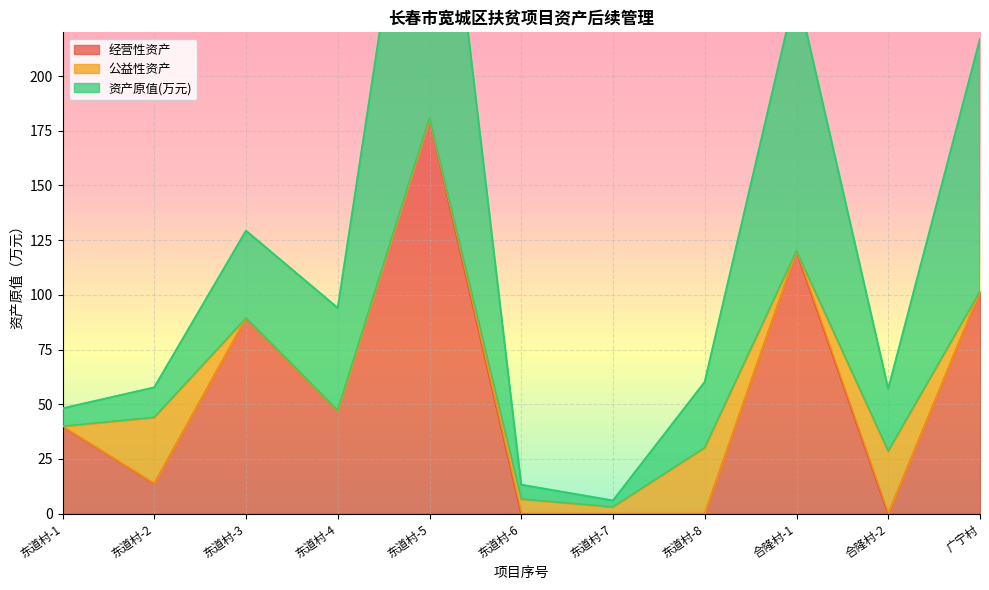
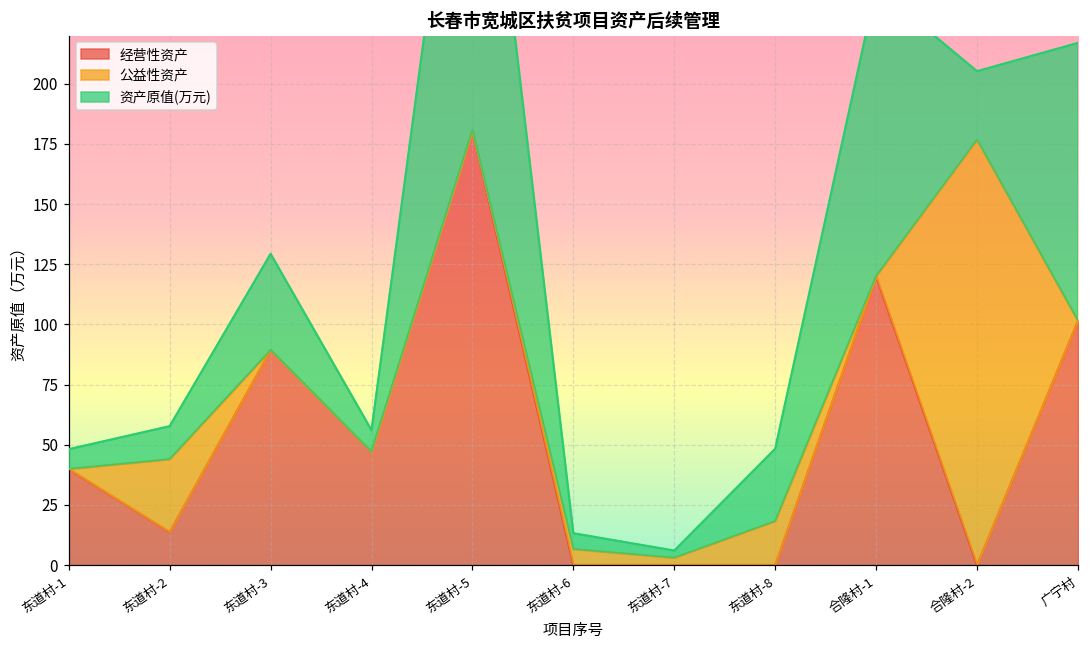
  {
    "经营性资产": {
      "东道村-2": 14,
      "东道村-6": 0,
      "东道村-7": 0,
      "东道村-8": 0,
      "合隆村-2": 0
    },
    "公益性资产": {
      "东道村-2": 30,
      "东道村-6": 7,
      "东道村-7": 3,
-     "东道村-8": 30,
-     "合隆村-2": 29
+     "东道村-8": 18,
+     "合隆村-2": 177
    },
    "资产原值(万元)": {
      "东道村-1": 8,
      "东道村-2": 14,
      "东道村-3": 40,
-     "东道村-4": 47,
+     "东道村-4": 9,
      "东道村-6": 7,
      "东道村-7": 3,
      "东道村-8": 30,
      "合隆村-2": 29,
      "广宁村": 115
    }
  }
